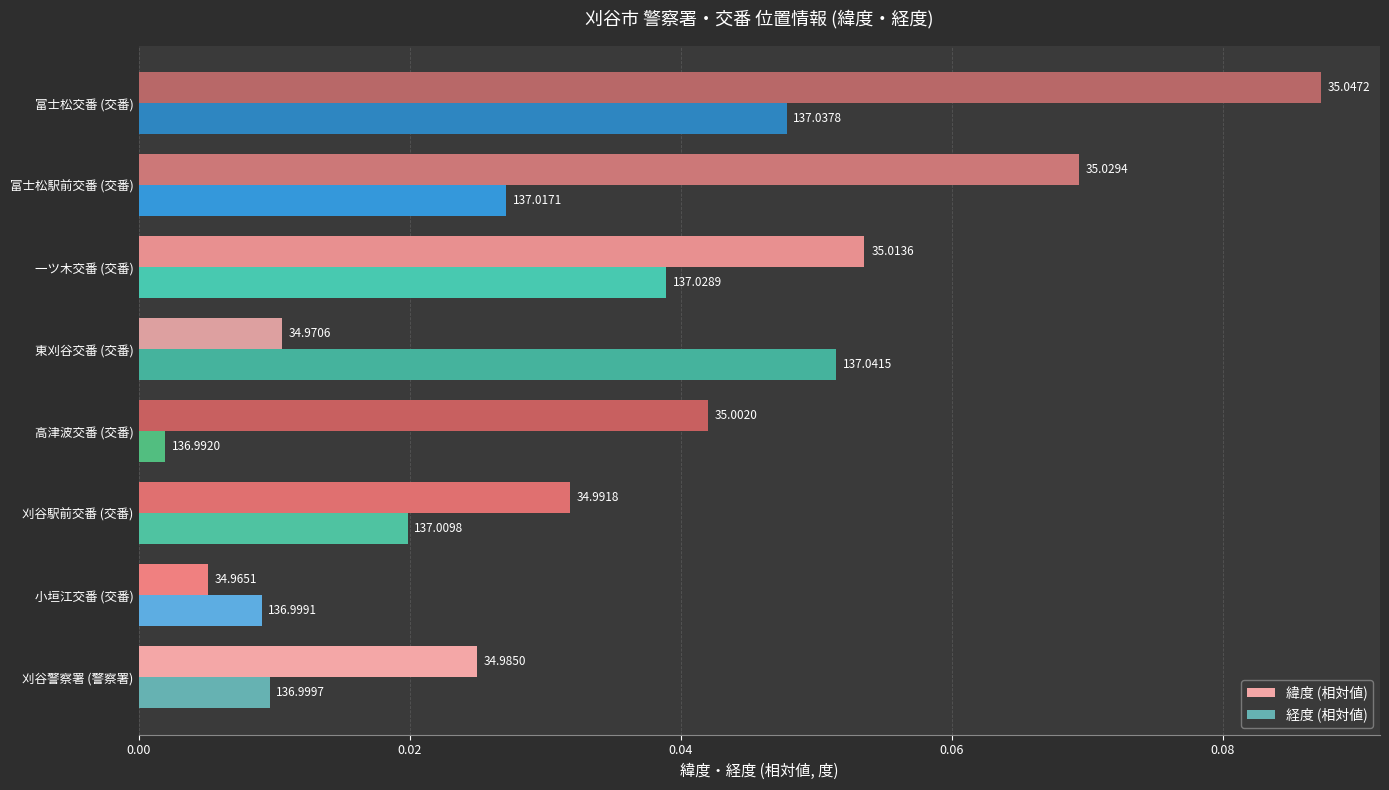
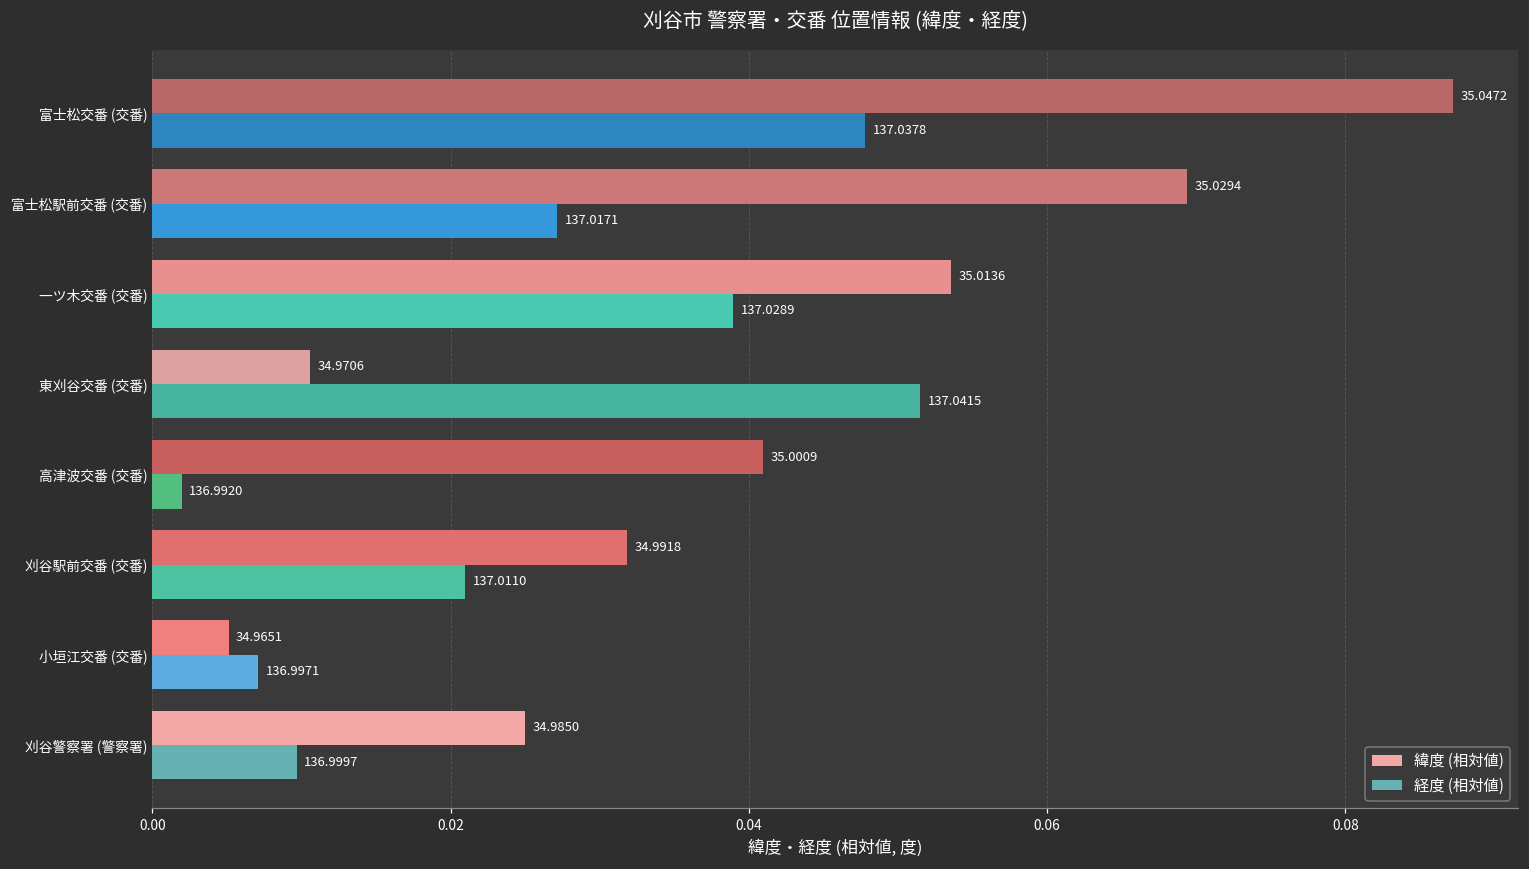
  {
    "緯度 (相対値)": {
-     "高津波交番 (交番)": 35.0020
+     "高津波交番 (交番)": 35.0009
    },
    "経度 (相対値)": {
-     "刈谷駅前交番 (交番)": 137.0098,
-     "小垣江交番 (交番)": 136.9991
+     "刈谷駅前交番 (交番)": 137.0110,
+     "小垣江交番 (交番)": 136.9971
    }
  }
